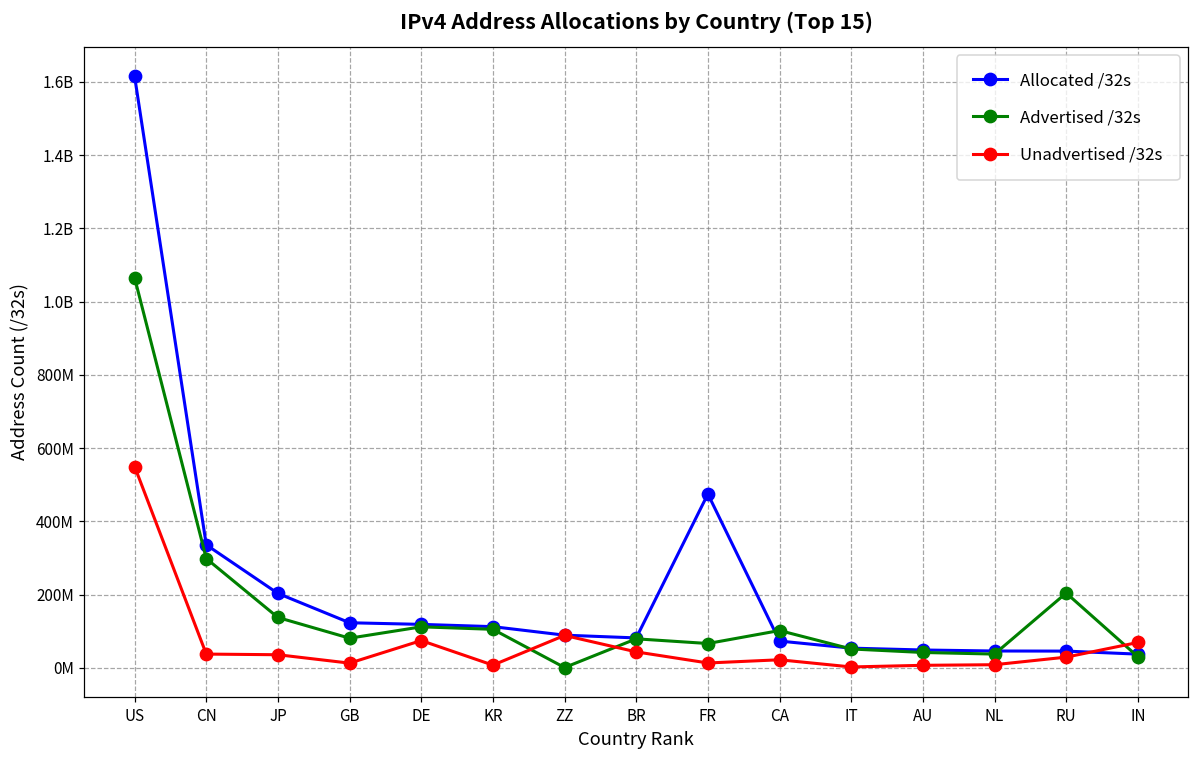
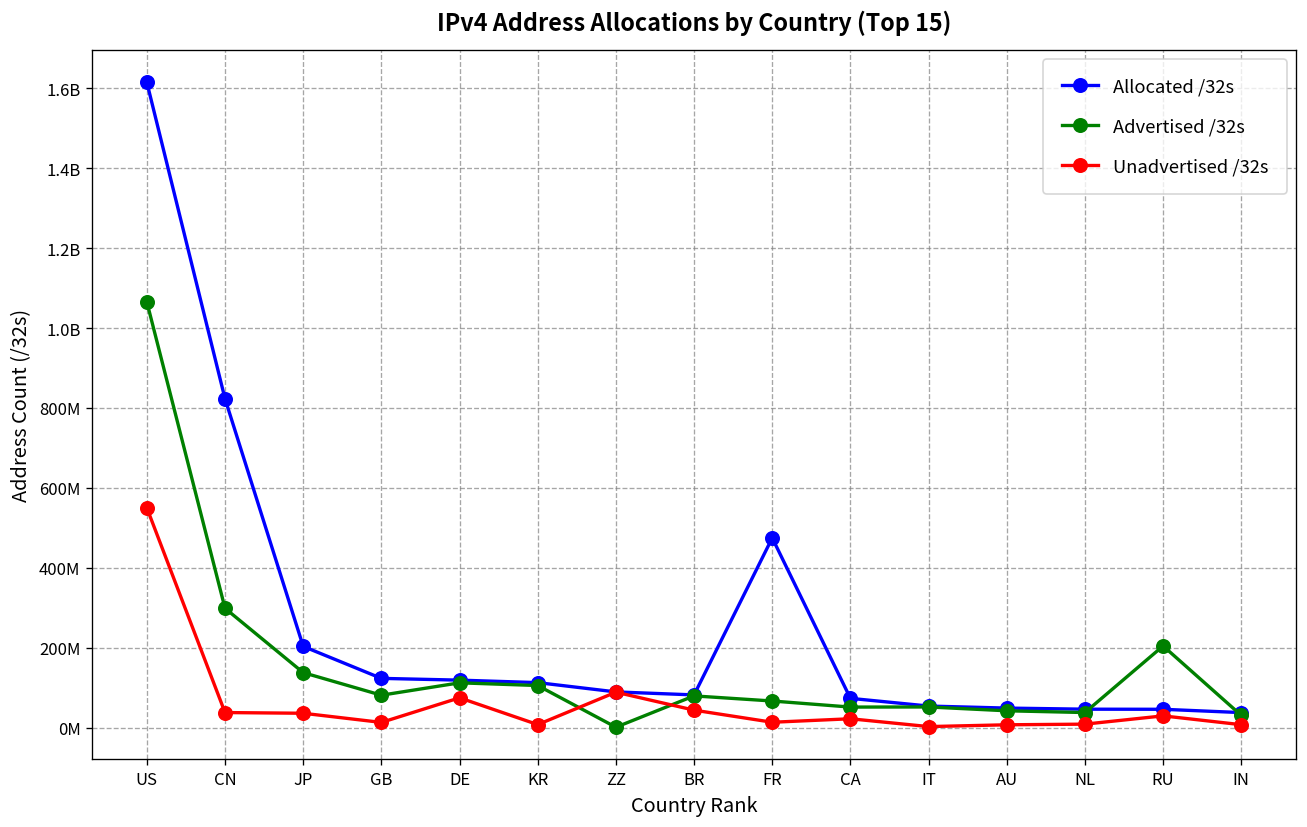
  {
    "Allocated /32s": {
      "US": 1620000000,
-     "CN": 340000000,
+     "CN": 820000000,
      "JP": 200000000,
      "GB": 120000000,
      "FR": 470000000,
      "CA": 70000000,
      "NL": 50000000,
      "RU": 50000000
    },
    "Advertised /32s": {
      "US": 1070000000,
      "CN": 300000000,
      "JP": 140000000,
      "GB": 80000000,
      "ZZ": 0,
      "FR": 70000000,
-     "CA": 100000000,
+     "CA": 50000000,
      "NL": 40000000,
      "RU": 200000000
    },
    "Unadvertised /32s": {
      "US": 550000000,
      "CN": 40000000,
      "JP": 40000000,
      "GB": 10000000,
      "DE": 70000000,
      "KR": 10000000,
      "BR": 40000000,
      "FR": 10000000,
      "CA": 20000000,
      "IT": 0,
      "AU": 10000000,
      "NL": 10000000,
      "RU": 30000000,
-     "IN": 70000000
+     "IN": 10000000
    }
  }
